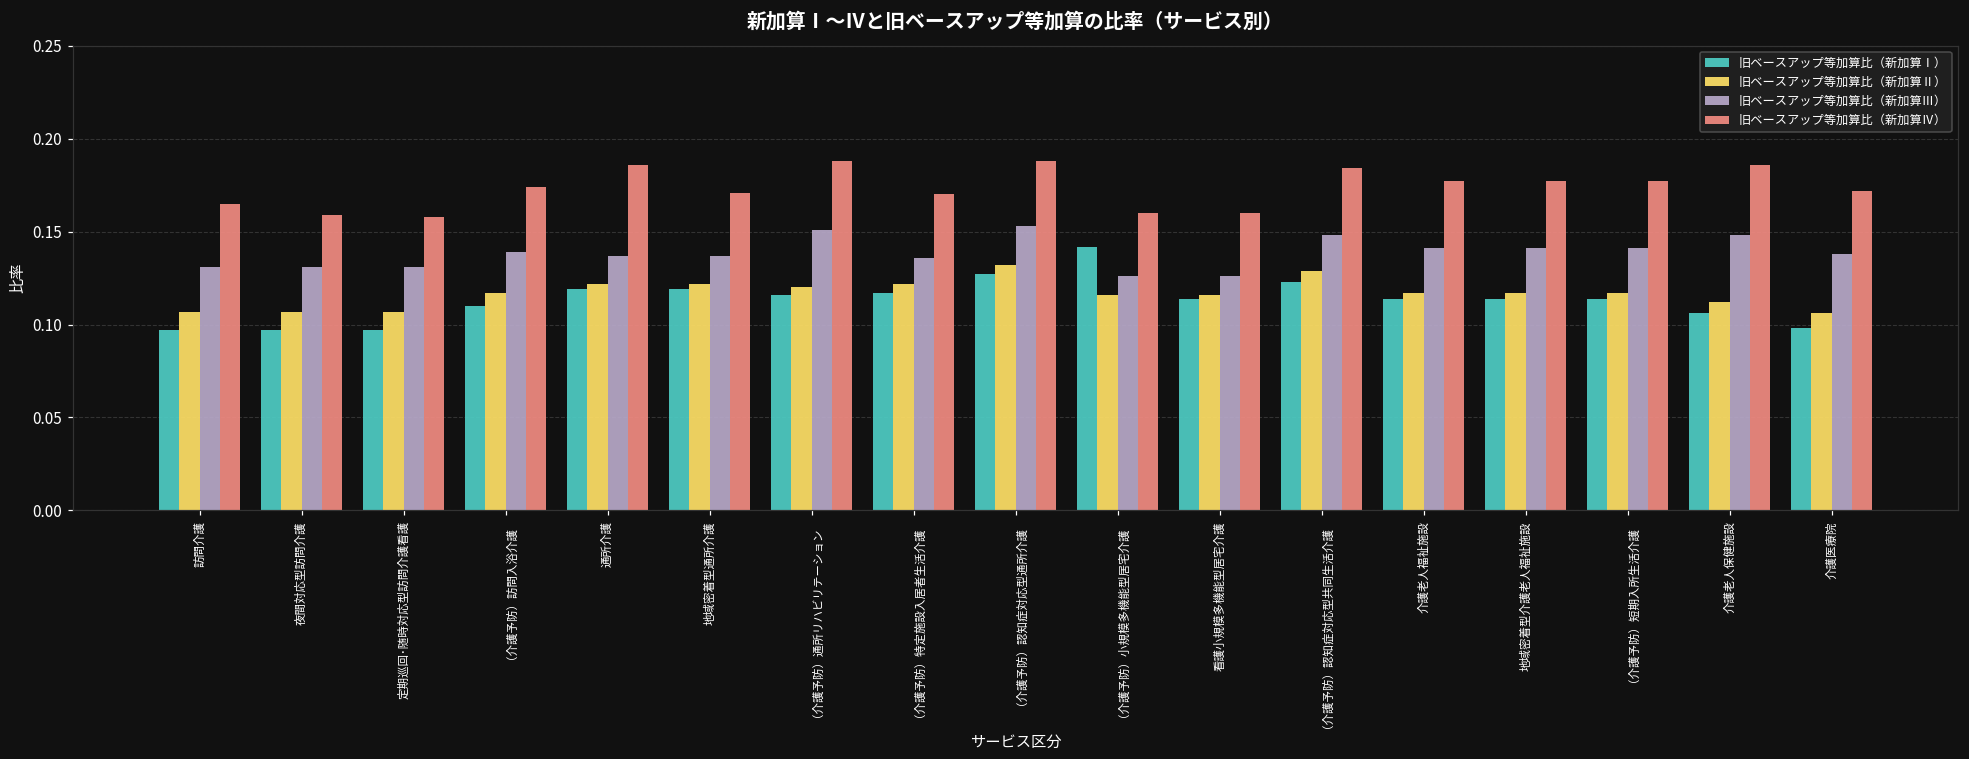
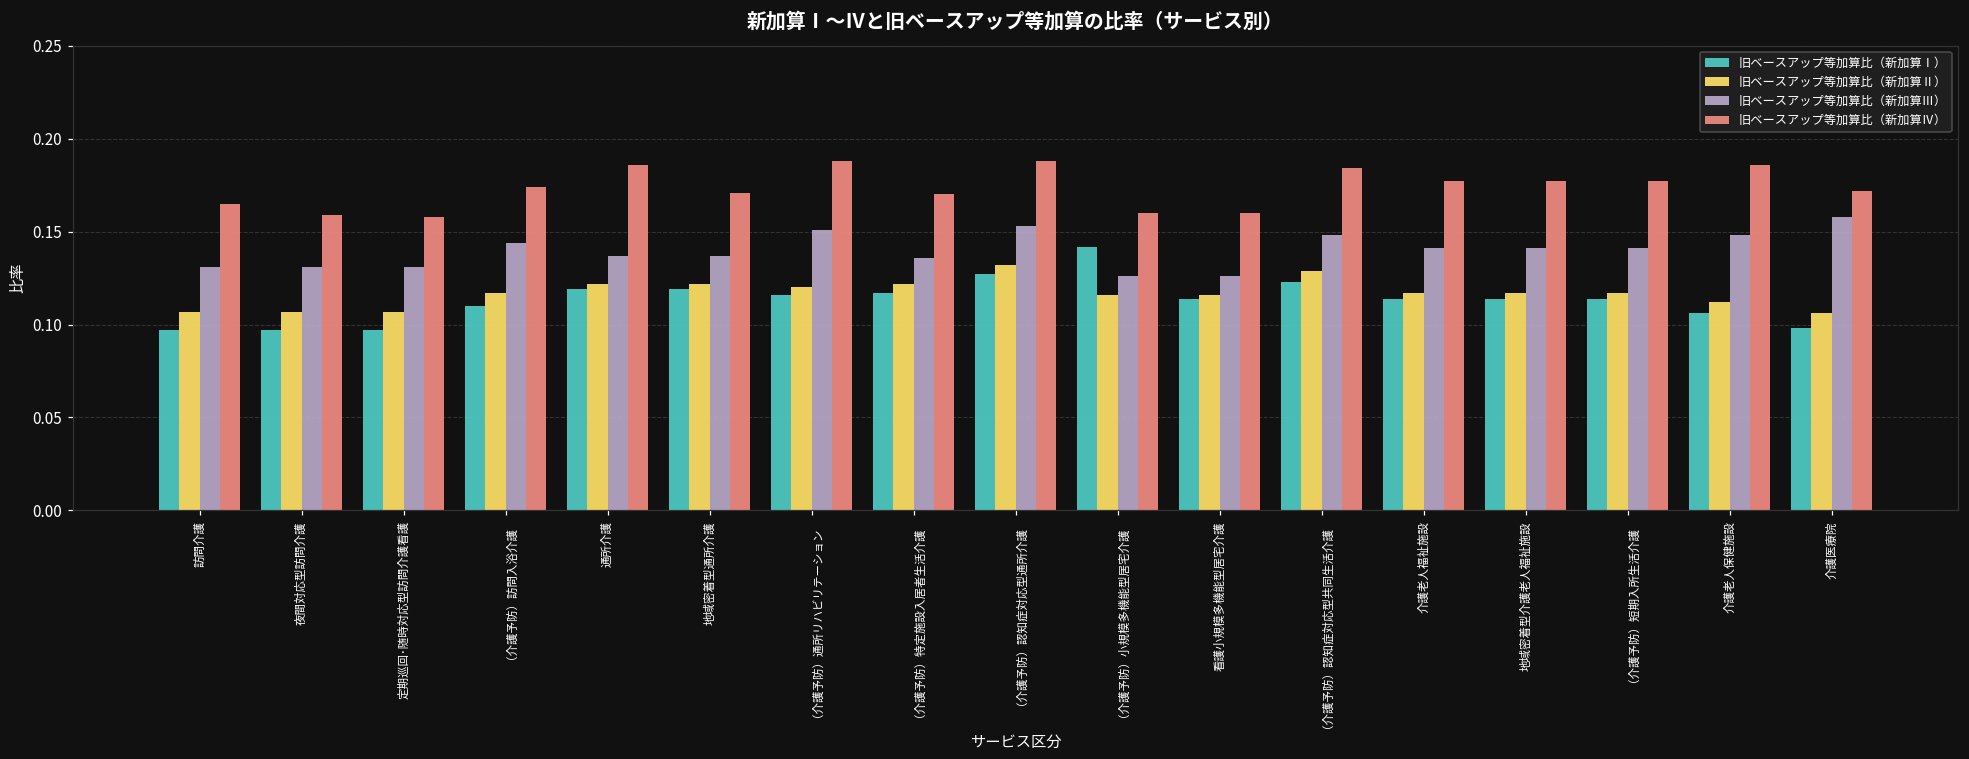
  {
    "旧ベースアップ等加算比（新加算Ⅰ）": {
      "訪問介護": 0.097,
      "夜間対応型訪問介護": 0.097,
      "定期巡回･随時対応型訪問介護看護": 0.097,
      "（介護予防）訪問入浴介護": 0.110,
      "通所介護": 0.119,
      "地域密着型通所介護": 0.119,
      "（介護予防）通所リハビリテーション": 0.116,
      "（介護予防）特定施設入居者生活介護": 0.117,
      "（介護予防）認知症対応型通所介護": 0.127,
      "（介護予防）小規模多機能型居宅介護": 0.142,
      "看護小規模多機能型居宅介護": 0.114,
      "（介護予防）認知症対応型共同生活介護": 0.123,
      "介護老人福祉施設": 0.114,
      "地域密着型介護老人福祉施設": 0.114,
      "（介護予防）短期入所生活介護": 0.114,
      "介護老人保健施設": 0.106,
      "介護医療院": 0.098
    },
    "旧ベースアップ等加算比（新加算Ⅱ）": {
      "訪問介護": 0.107,
      "夜間対応型訪問介護": 0.107,
      "定期巡回･随時対応型訪問介護看護": 0.107,
      "（介護予防）訪問入浴介護": 0.117,
      "通所介護": 0.122,
      "地域密着型通所介護": 0.122,
      "（介護予防）通所リハビリテーション": 0.120,
      "（介護予防）特定施設入居者生活介護": 0.122,
      "（介護予防）認知症対応型通所介護": 0.132,
      "（介護予防）小規模多機能型居宅介護": 0.116,
      "看護小規模多機能型居宅介護": 0.116,
      "（介護予防）認知症対応型共同生活介護": 0.129,
      "介護老人福祉施設": 0.117,
      "地域密着型介護老人福祉施設": 0.117,
      "（介護予防）短期入所生活介護": 0.117,
      "介護老人保健施設": 0.112,
      "介護医療院": 0.106
    },
    "旧ベースアップ等加算比（新加算Ⅲ）": {
      "訪問介護": 0.131,
      "夜間対応型訪問介護": 0.131,
      "定期巡回･随時対応型訪問介護看護": 0.131,
-     "（介護予防）訪問入浴介護": 0.139,
+     "（介護予防）訪問入浴介護": 0.144,
      "通所介護": 0.137,
      "地域密着型通所介護": 0.137,
      "（介護予防）通所リハビリテーション": 0.151,
      "（介護予防）特定施設入居者生活介護": 0.136,
      "（介護予防）認知症対応型通所介護": 0.153,
      "（介護予防）小規模多機能型居宅介護": 0.126,
      "看護小規模多機能型居宅介護": 0.126,
      "（介護予防）認知症対応型共同生活介護": 0.148,
      "介護老人福祉施設": 0.141,
      "地域密着型介護老人福祉施設": 0.141,
      "（介護予防）短期入所生活介護": 0.141,
      "介護老人保健施設": 0.148,
-     "介護医療院": 0.138
+     "介護医療院": 0.158
    },
    "旧ベースアップ等加算比（新加算Ⅳ）": {
      "訪問介護": 0.165,
      "夜間対応型訪問介護": 0.159,
      "定期巡回･随時対応型訪問介護看護": 0.158,
      "（介護予防）訪問入浴介護": 0.174,
      "通所介護": 0.186,
      "地域密着型通所介護": 0.171,
      "（介護予防）通所リハビリテーション": 0.188,
      "（介護予防）特定施設入居者生活介護": 0.170,
      "（介護予防）認知症対応型通所介護": 0.188,
      "（介護予防）小規模多機能型居宅介護": 0.160,
      "看護小規模多機能型居宅介護": 0.160,
      "（介護予防）認知症対応型共同生活介護": 0.184,
      "介護老人福祉施設": 0.177,
      "地域密着型介護老人福祉施設": 0.177,
      "（介護予防）短期入所生活介護": 0.177,
      "介護老人保健施設": 0.186,
      "介護医療院": 0.172
    }
  }
